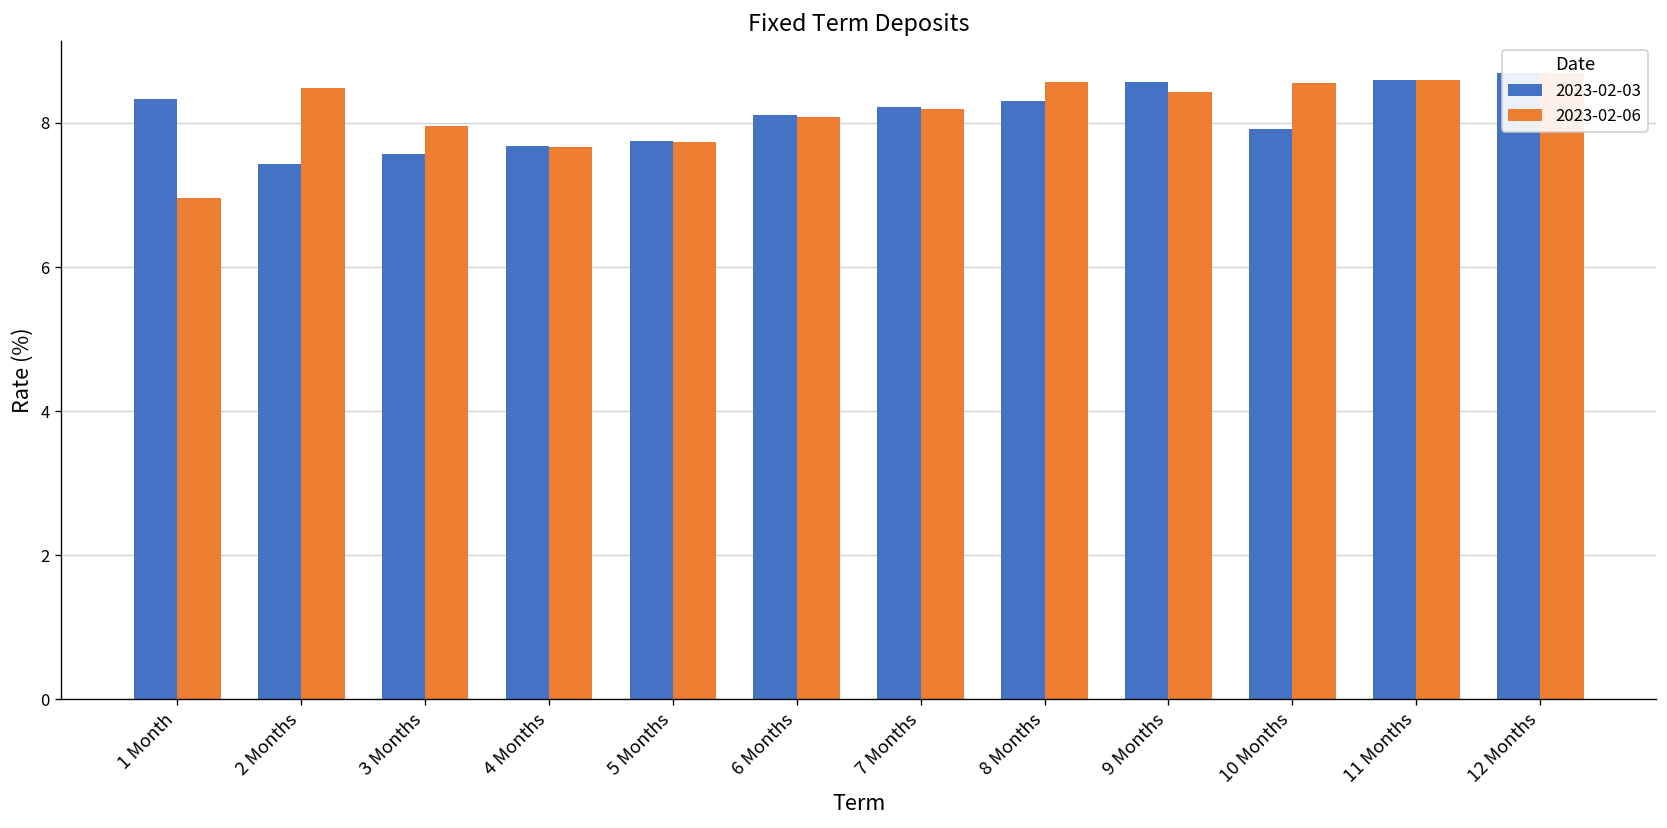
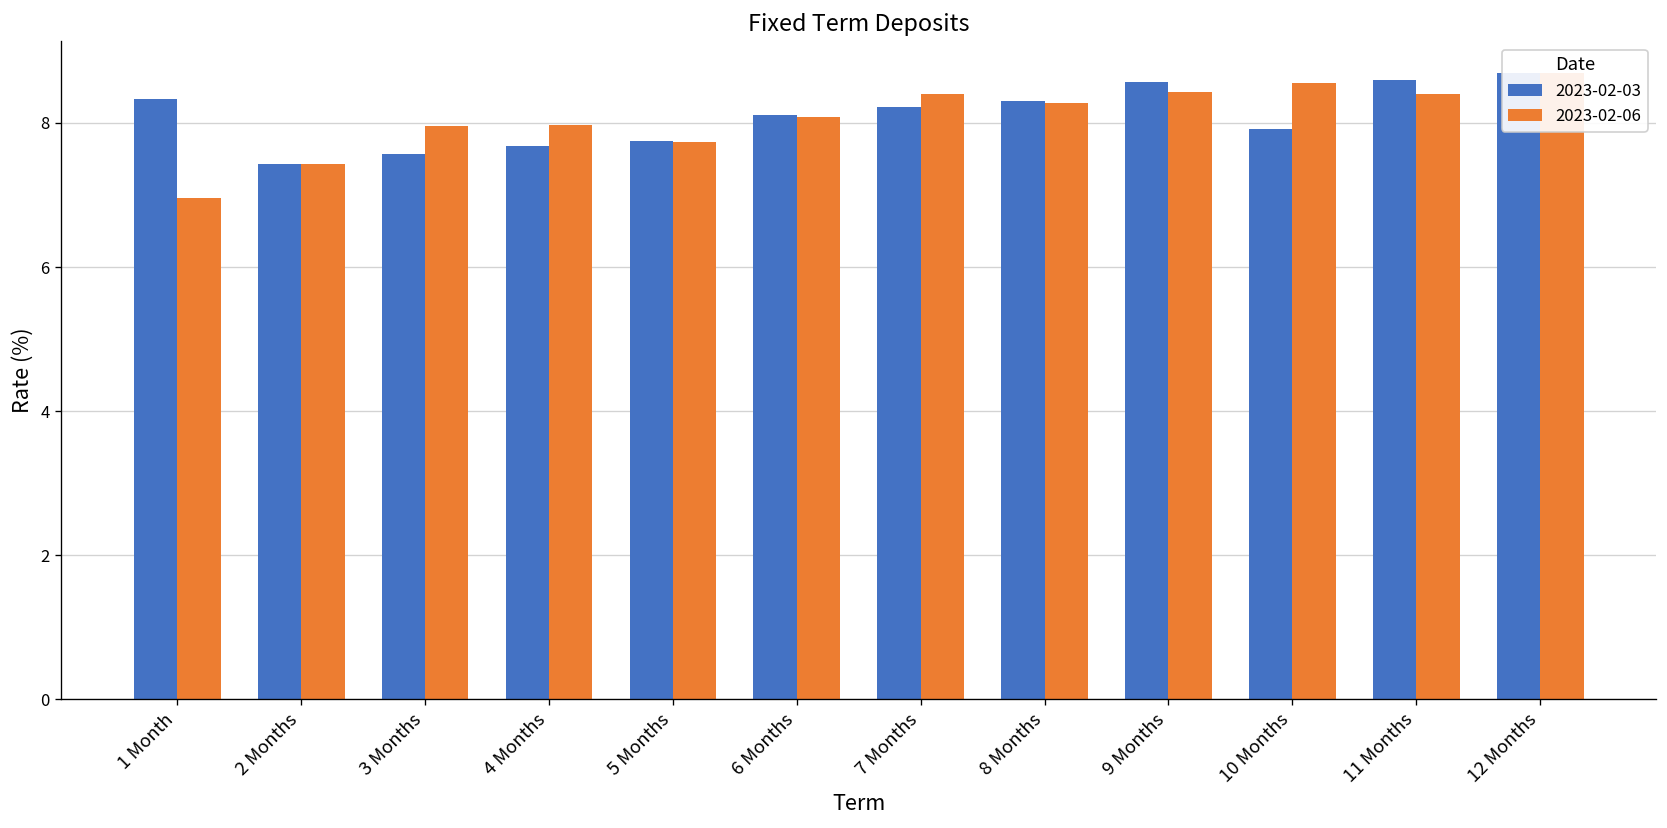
  {
    "2023-02-03": {
      "1 Month": 8.3,
      "2 Months": 7.4,
      "3 Months": 7.6,
      "4 Months": 7.7,
      "5 Months": 7.7,
      "6 Months": 8.1,
      "7 Months": 8.2,
      "8 Months": 8.3,
      "9 Months": 8.6,
      "10 Months": 7.9,
      "11 Months": 8.6
    },
    "2023-02-06": {
      "1 Month": 7.0,
-     "2 Months": 8.5,
+     "2 Months": 7.4,
      "3 Months": 8.0,
-     "4 Months": 7.7,
+     "4 Months": 8.0,
      "5 Months": 7.7,
      "6 Months": 8.1,
-     "7 Months": 8.2,
-     "8 Months": 8.6,
+     "7 Months": 8.4,
+     "8 Months": 8.3,
      "9 Months": 8.4,
      "10 Months": 8.6,
-     "11 Months": 8.6
+     "11 Months": 8.4
    }
  }
